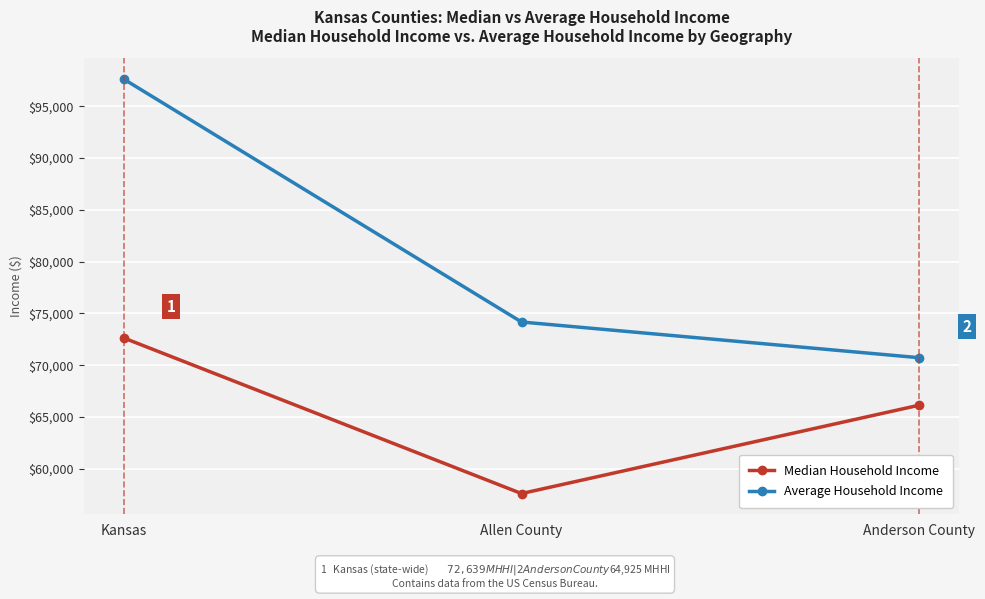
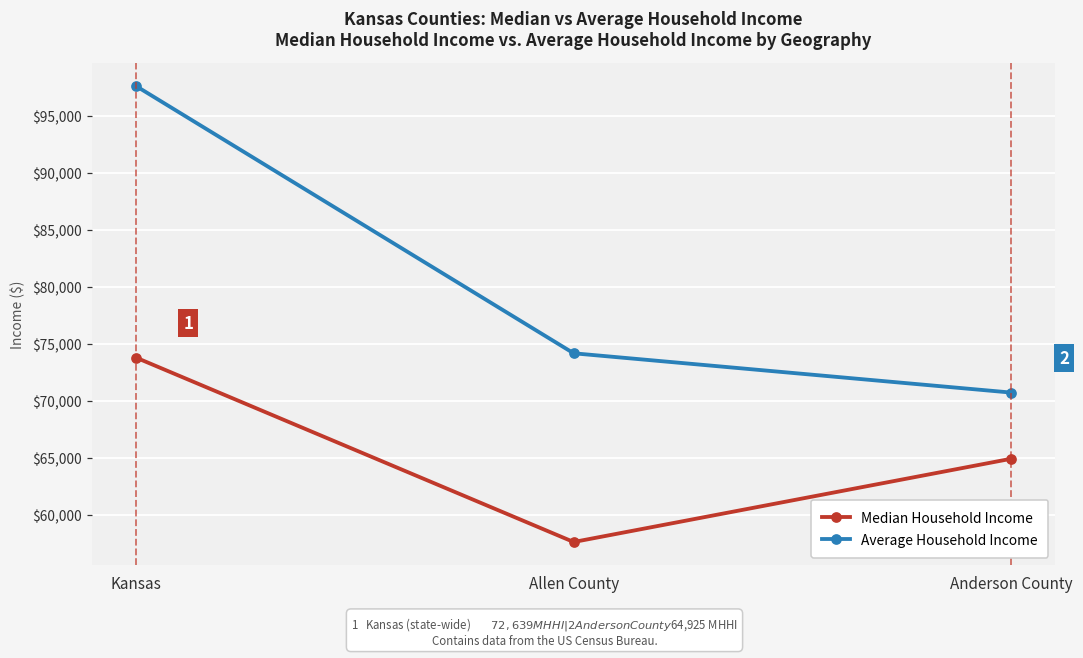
  {
    "Median Household Income": {
-     "Kansas": "$72,600",
+     "Kansas": "$73,800",
      "Allen County": "$57,600",
-     "Anderson County": "$66,200"
+     "Anderson County": "$64,900"
    },
    "Average Household Income": {
      "Kansas": "$97,600",
      "Allen County": "$74,200",
      "Anderson County": "$70,700"
    }
  }
